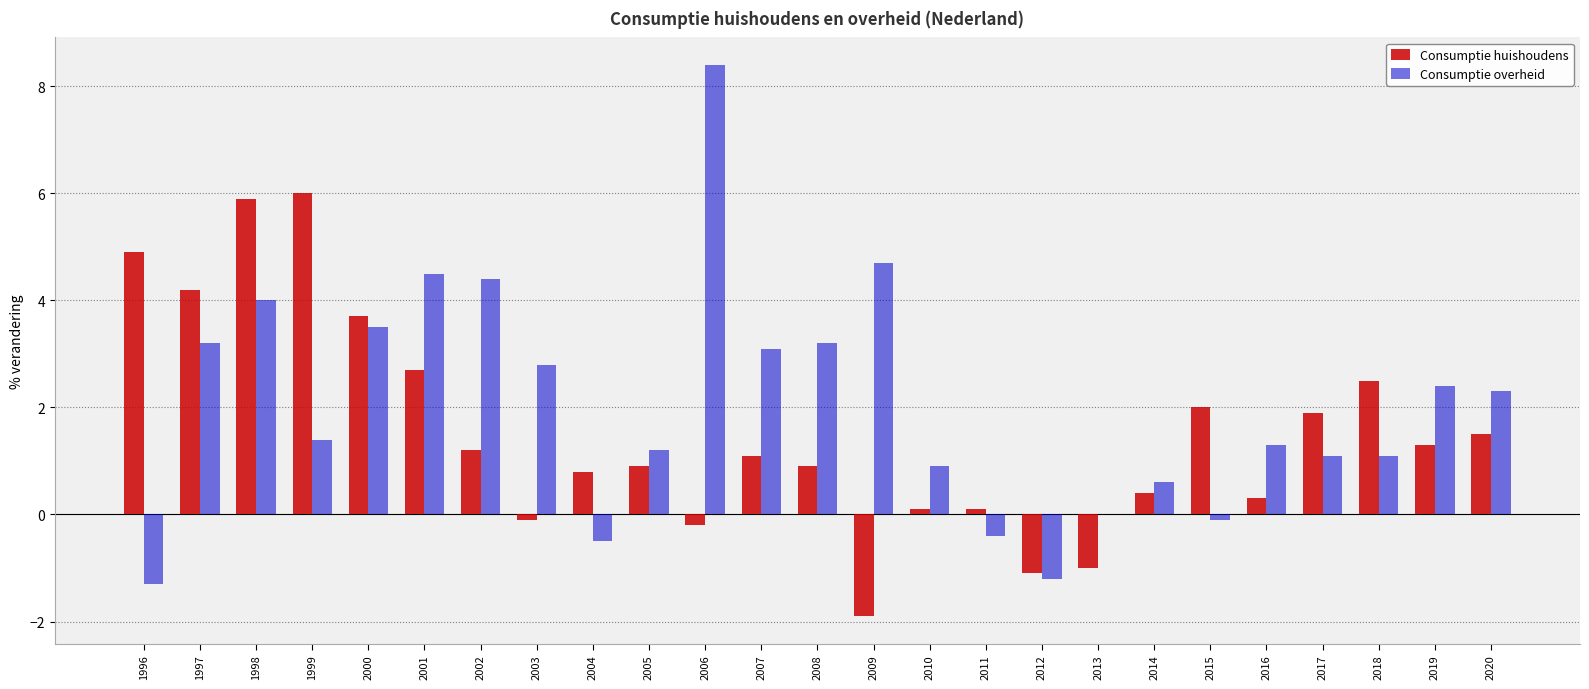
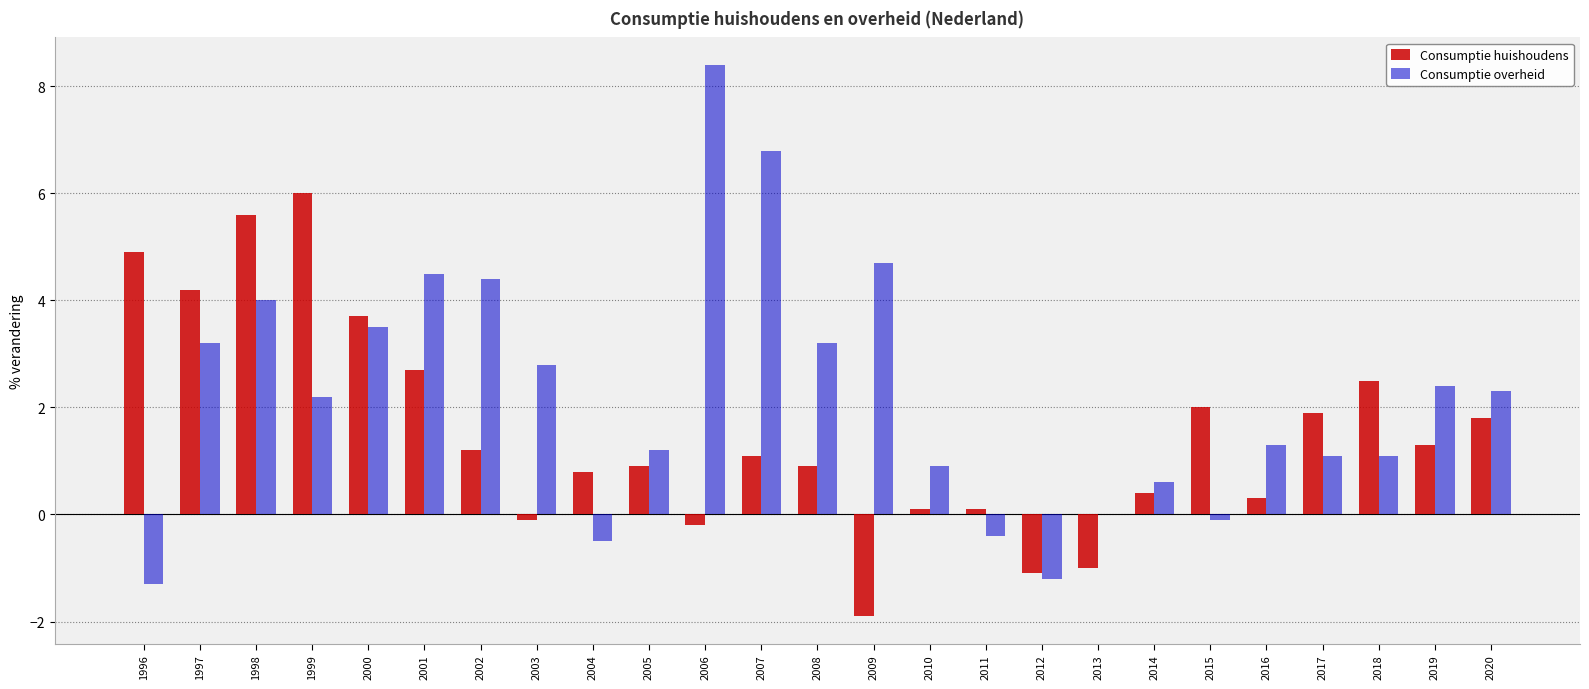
  {
    "Consumptie huishoudens": {
      "1996": 4.9,
      "1997": 4.2,
-     "1998": 5.9,
+     "1998": 5.6,
      "1999": 6.0,
      "2000": 3.7,
      "2001": 2.7,
      "2002": 1.2,
      "2003": -0.1,
      "2004": 0.8,
      "2005": 0.9,
      "2006": -0.2,
      "2007": 1.1,
      "2008": 0.9,
      "2009": -1.9,
      "2010": 0.1,
      "2011": 0.1,
      "2012": -1.1,
      "2013": -1.0,
      "2014": 0.4,
      "2015": 2.0,
      "2016": 0.3,
      "2017": 1.9,
      "2018": 2.5,
      "2019": 1.3,
-     "2020": 1.5
+     "2020": 1.8
    },
    "Consumptie overheid": {
      "1996": -1.3,
      "1997": 3.2,
      "1998": 4.0,
-     "1999": 1.4,
+     "1999": 2.2,
      "2000": 3.5,
      "2001": 4.5,
      "2002": 4.4,
      "2003": 2.8,
      "2004": -0.5,
      "2005": 1.2,
      "2006": 8.4,
-     "2007": 3.1,
+     "2007": 6.8,
      "2008": 3.2,
      "2009": 4.7,
      "2010": 0.9,
      "2011": -0.4,
      "2012": -1.2,
      "2013": 0.0,
      "2014": 0.6,
      "2015": -0.1,
      "2016": 1.3,
      "2017": 1.1,
      "2018": 1.1,
      "2019": 2.4,
      "2020": 2.3
    }
  }
